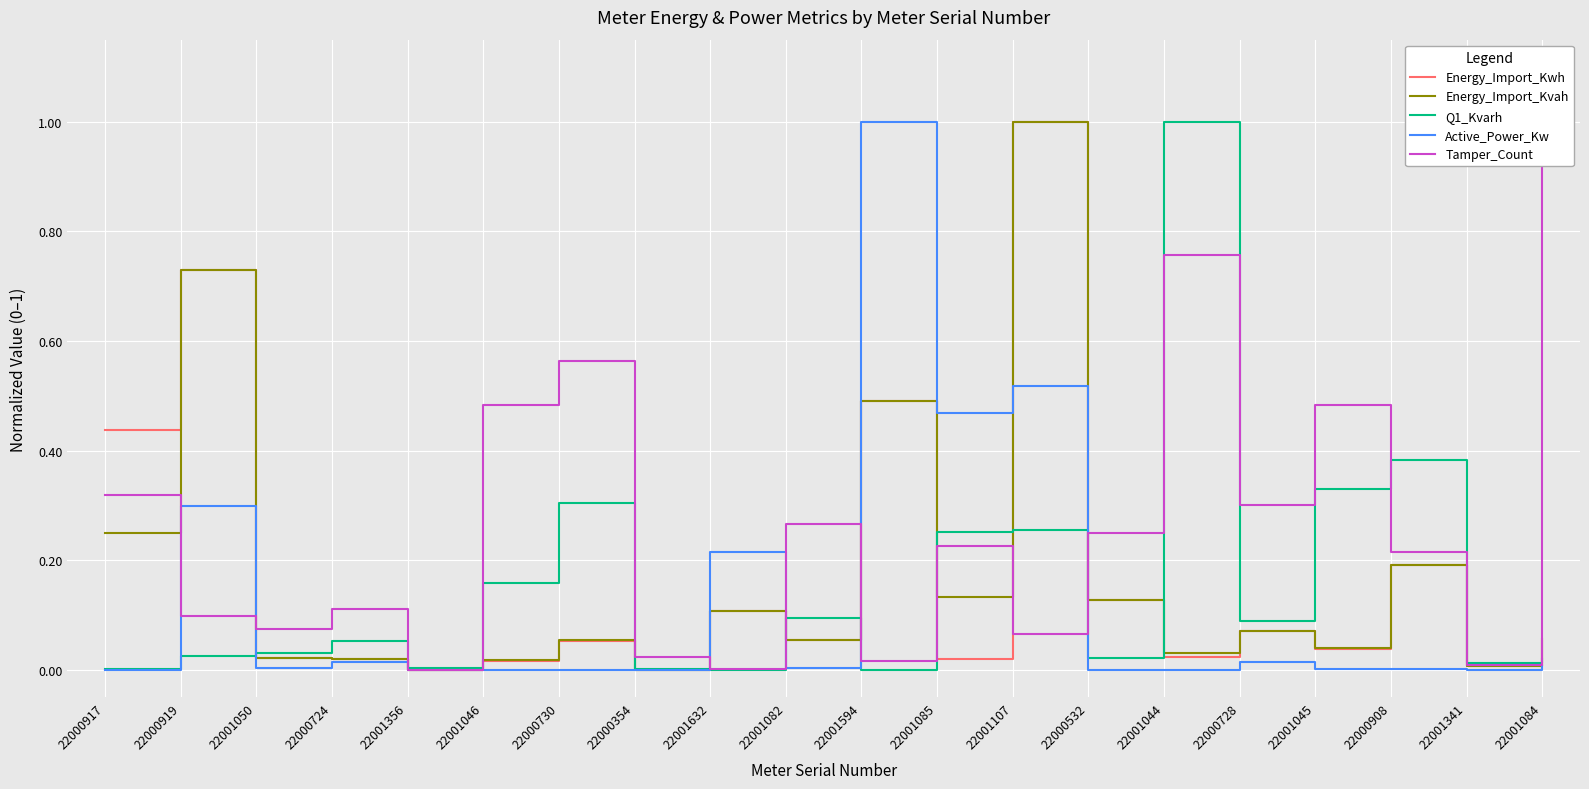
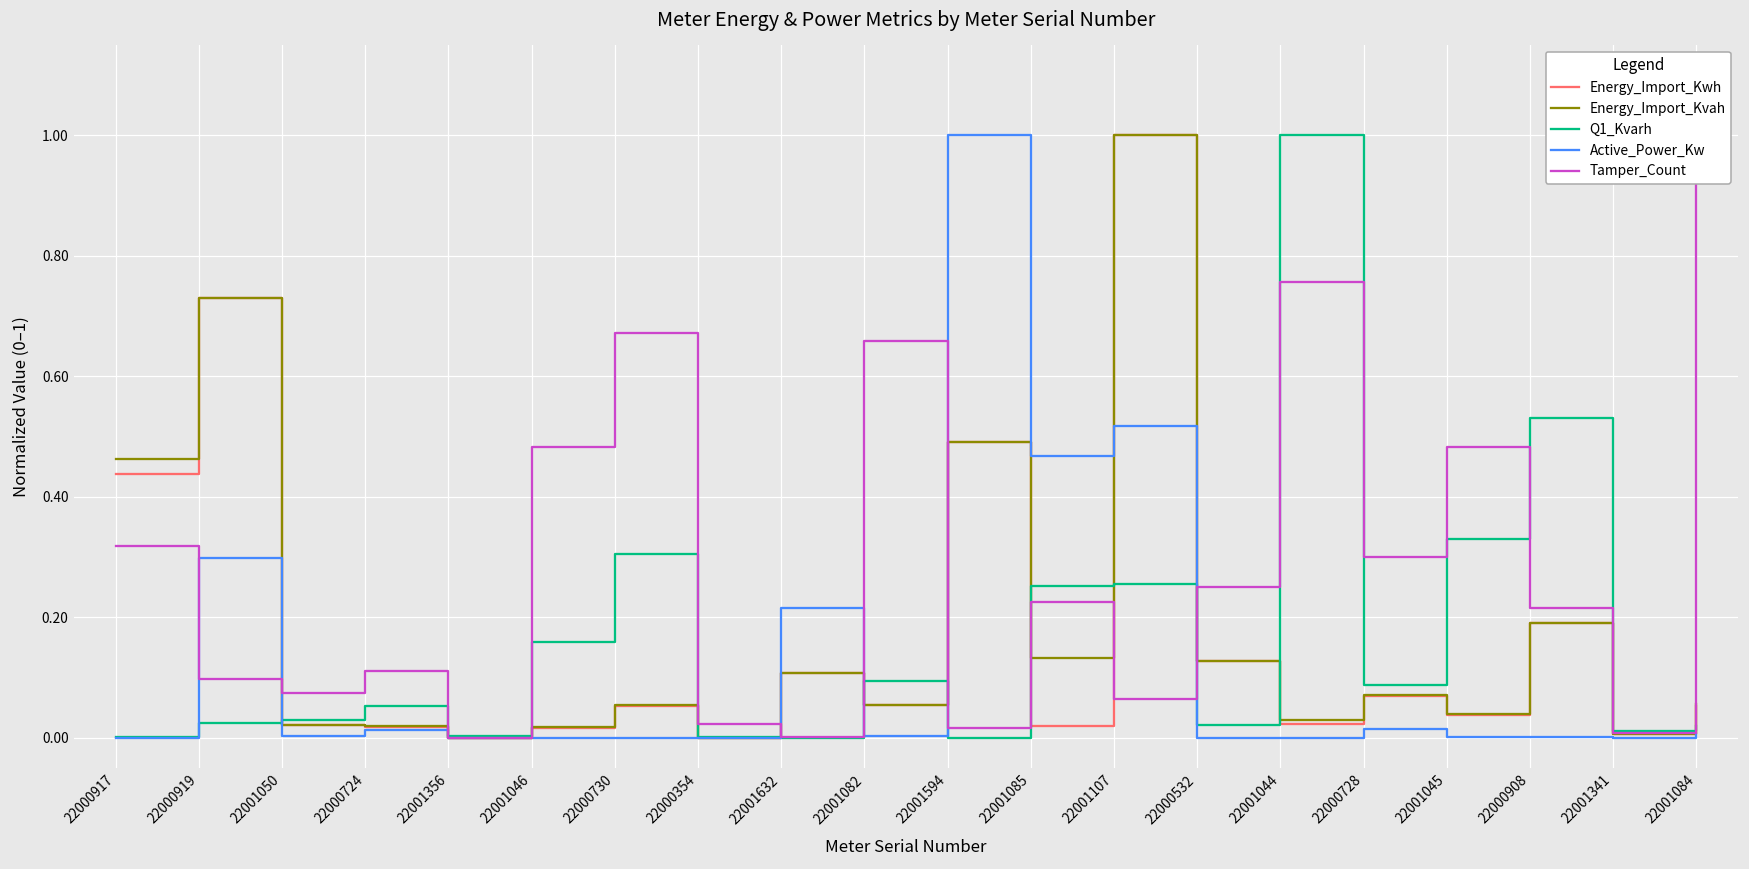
  {
    "Energy_Import_Kwh": {
      "22000917": 0.44,
      "22001085": 0.02,
      "22001044": 0.02
    },
    "Energy_Import_Kvah": {
-     "22000917": 0.25,
+     "22000917": 0.46,
      "22001085": 0.13,
      "22001044": 0.03
    },
    "Q1_Kvarh": {
      "22000919": 0.02,
      "22001050": 0.03,
      "22000724": 0.05,
      "22001046": 0.16,
      "22000730": 0.30,
      "22001082": 0.09,
      "22001594": 0.00,
      "22001085": 0.25,
      "22001107": 0.25,
      "22000532": 0.02,
      "22001044": 1.00,
      "22000728": 0.09,
      "22001045": 0.33,
-     "22000908": 0.38,
+     "22000908": 0.53,
      "22001084": 0.02
    },
    "Active_Power_Kw": {
      "22000919": 0.30,
      "22001050": 0.00,
      "22000724": 0.01,
      "22001046": 0.00,
      "22000730": 0.00,
      "22001632": 0.22,
      "22001082": 0.00,
      "22001594": 1.00,
      "22001085": 0.47,
      "22001107": 0.52,
      "22000532": 0.00,
      "22001044": 0.00,
      "22000728": 0.01,
      "22001045": 0.00,
      "22000908": 0.00,
      "22001341": 0.00,
      "22001084": 0.01
    },
    "Tamper_Count": {
      "22000917": 0.32,
      "22000919": 0.10,
      "22001050": 0.07,
      "22000724": 0.11,
      "22001046": 0.48,
-     "22000730": 0.56,
+     "22000730": 0.67,
      "22000354": 0.02,
-     "22001082": 0.27,
+     "22001082": 0.66,
      "22001594": 0.02,
      "22001085": 0.23,
      "22001107": 0.06,
      "22000532": 0.25,
      "22001044": 0.76,
      "22000728": 0.30,
      "22001045": 0.48,
      "22000908": 0.22
    }
  }
